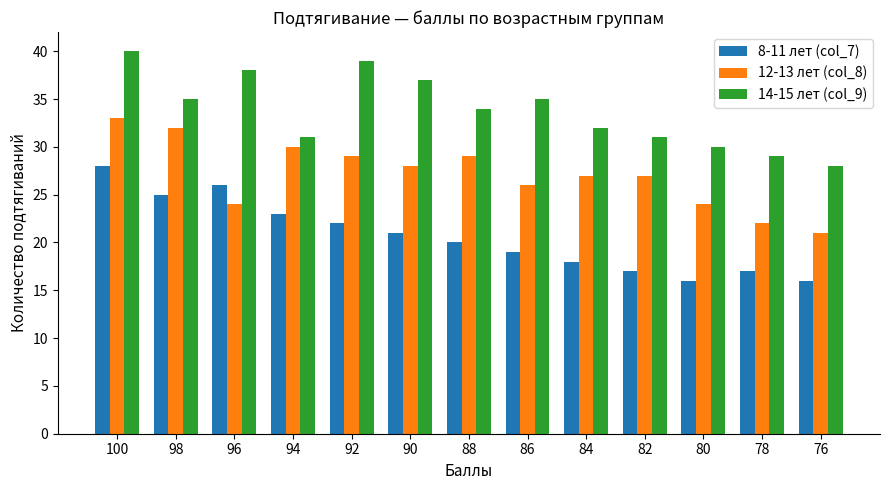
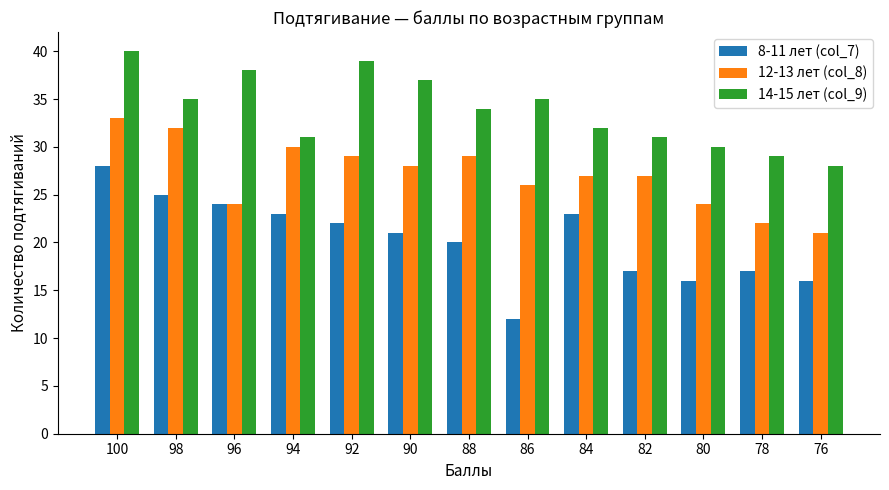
  {
    "8-11 лет (col_7)": {
      "100": 28,
      "98": 25,
-     "96": 26,
+     "96": 24,
      "94": 23,
      "92": 22,
      "90": 21,
      "88": 20,
-     "86": 19,
-     "84": 18,
+     "86": 12,
+     "84": 23,
      "82": 17,
      "80": 16,
      "78": 17,
      "76": 16
    },
    "12-13 лет (col_8)": {
      "100": 33,
      "98": 32,
      "96": 24,
      "94": 30,
      "92": 29,
      "90": 28,
      "88": 29,
      "86": 26,
      "84": 27,
      "82": 27,
      "80": 24,
      "78": 22,
      "76": 21
    },
    "14-15 лет (col_9)": {
      "100": 40,
      "98": 35,
      "96": 38,
      "94": 31,
      "92": 39,
      "90": 37,
      "88": 34,
      "86": 35,
      "84": 32,
      "82": 31,
      "80": 30,
      "78": 29,
      "76": 28
    }
  }
